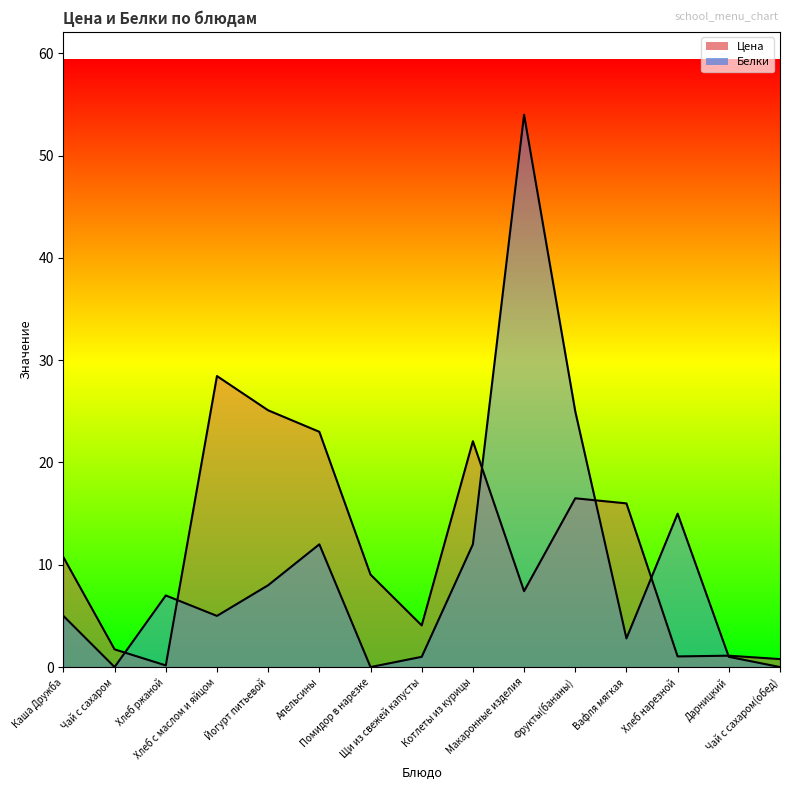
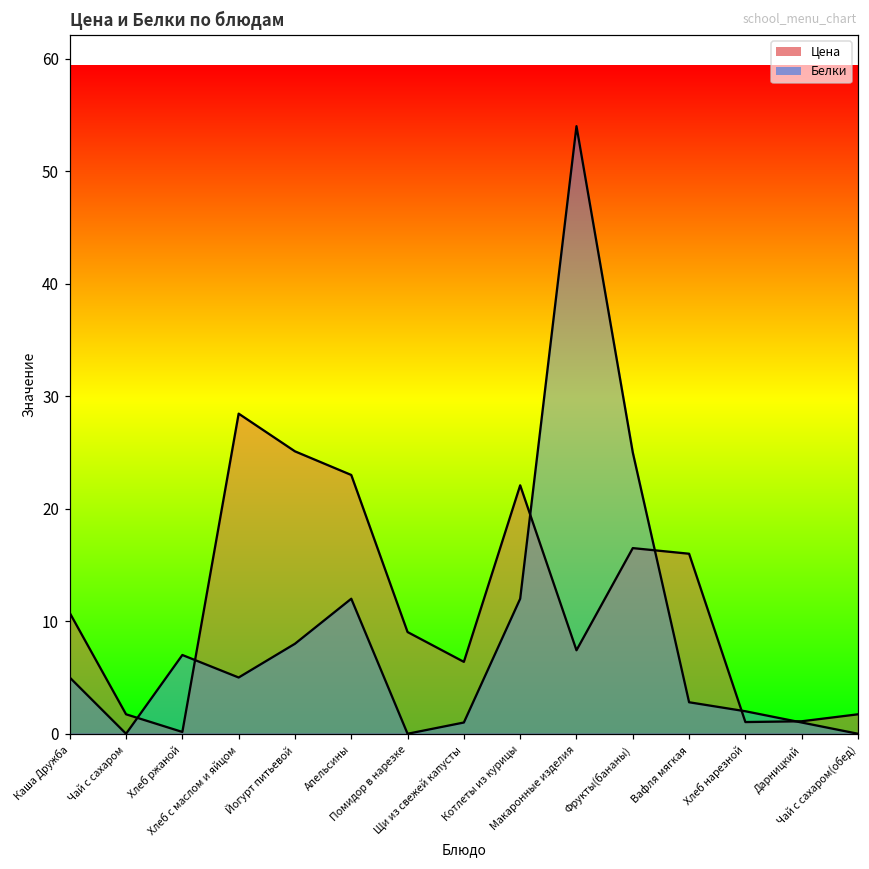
  {
    "Цена": {
      "Каша Дружба": 10.7,
      "Чай с сахаром": 1.7,
      "Хлеб ржаной": 0.2,
      "Хлеб с маслом и яйцом": 28.5,
      "Йогурт питьевой": 25.1,
      "Апельсины": 23.0,
      "Помидор в нарезке": 9.0,
-     "Щи из свежей капусты": 4.1,
+     "Щи из свежей капусты": 6.4,
      "Котлеты из курицы": 22.1,
      "Макаронные изделия": 7.4,
      "Фрукты(бананы)": 16.5,
      "Вафля мягкая": 16.0,
      "Хлеб нарезной": 1.0,
-     "Чай с сахаром(обед)": 0.8
+     "Чай с сахаром(обед)": 1.7
    },
    "Белки": {
      "Каша Дружба": 5,
      "Чай с сахаром": 0,
      "Хлеб ржаной": 7,
      "Хлеб с маслом и яйцом": 5,
      "Йогурт питьевой": 8,
      "Апельсины": 12,
      "Помидор в нарезке": 0,
      "Щи из свежей капусты": 1,
      "Котлеты из курицы": 12,
      "Макаронные изделия": 54,
      "Фрукты(бананы)": 25,
      "Вафля мягкая": 3,
-     "Хлеб нарезной": 15,
+     "Хлеб нарезной": 2,
      "Чай с сахаром(обед)": 0
    }
  }
